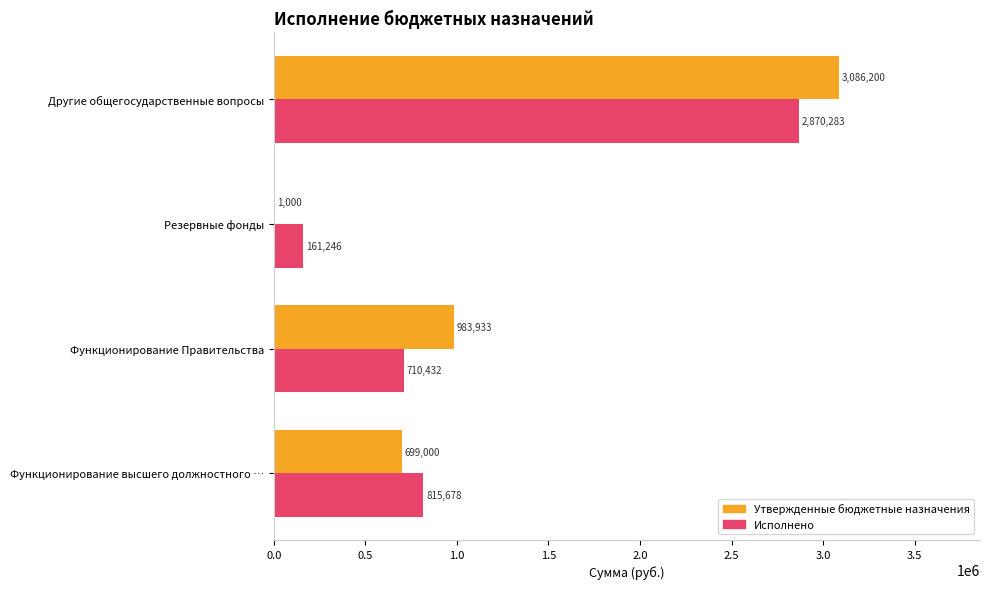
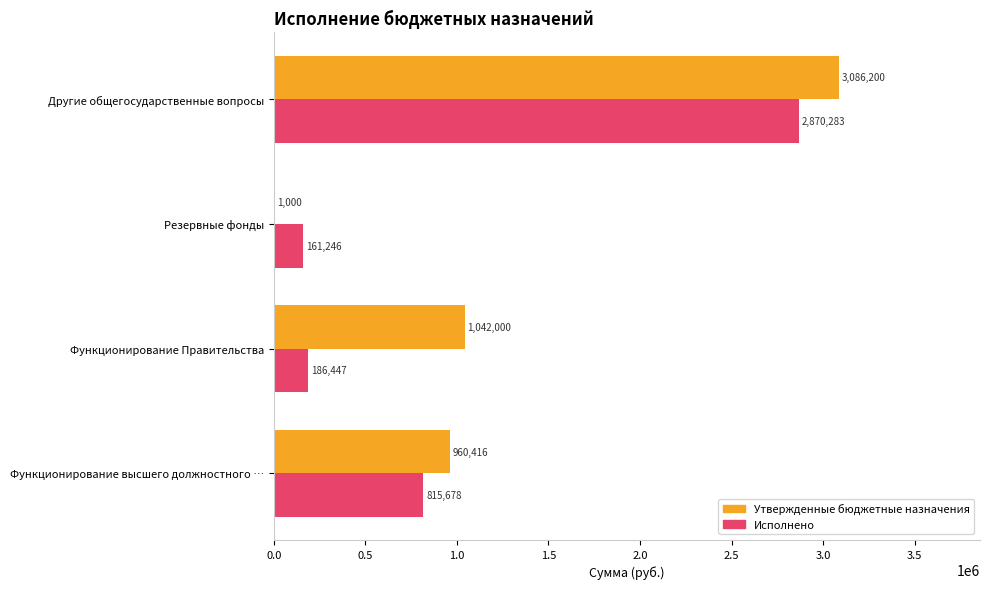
  {
    "Утвержденные бюджетные назначения": {
      "Другие общегосударственные вопросы": "3,086,200",
      "Резервные фонды": "1,000",
-     "Функционирование Правительства": "983,933",
-     "Функционирование высшего должностного …": "699,000"
+     "Функционирование Правительства": "1,042,000",
+     "Функционирование высшего должностного …": "960,416"
    },
    "Исполнено": {
      "Другие общегосударственные вопросы": "2,870,283",
      "Резервные фонды": "161,246",
-     "Функционирование Правительства": "710,432",
+     "Функционирование Правительства": "186,447",
      "Функционирование высшего должностного …": "815,678"
    }
  }
